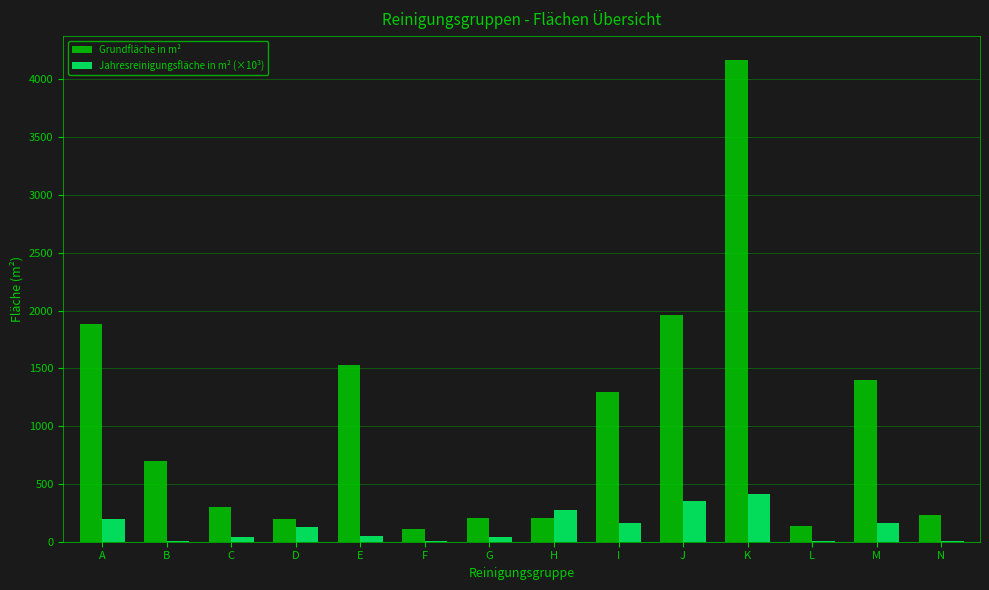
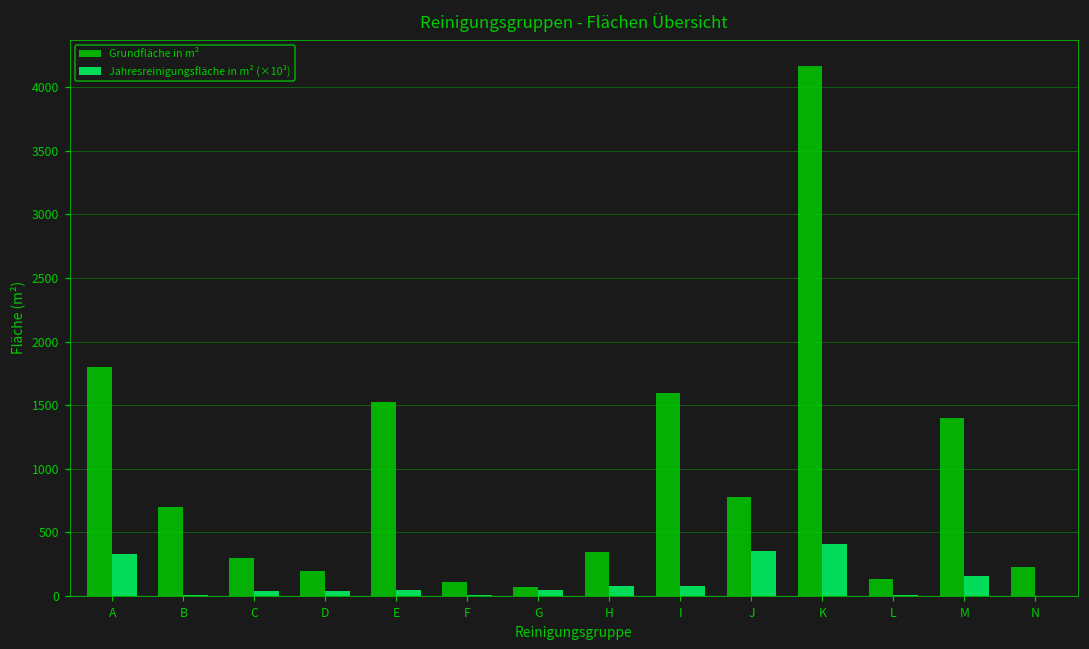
  {
    "Grundfläche in m²": {
-     "A": 1880,
+     "A": 1800,
      "B": 700,
      "C": 300,
      "D": 200,
      "E": 1530,
      "F": 110,
-     "G": 200,
-     "H": 200,
-     "I": 1300,
-     "J": 1960,
+     "G": 70,
+     "H": 350,
+     "I": 1600,
+     "J": 780,
      "K": 4170,
      "L": 140,
      "M": 1400,
      "N": 230
    },
    "Jahresreinigungsfläche in m² (×10³)": {
-     "A": 200,
+     "A": 330,
      "C": 40,
-     "D": 120,
+     "D": 40,
      "E": 50,
      "G": 40,
-     "H": 280,
-     "I": 160,
+     "H": 80,
+     "I": 80,
      "J": 350,
      "K": 410,
      "M": 160
    }
  }
